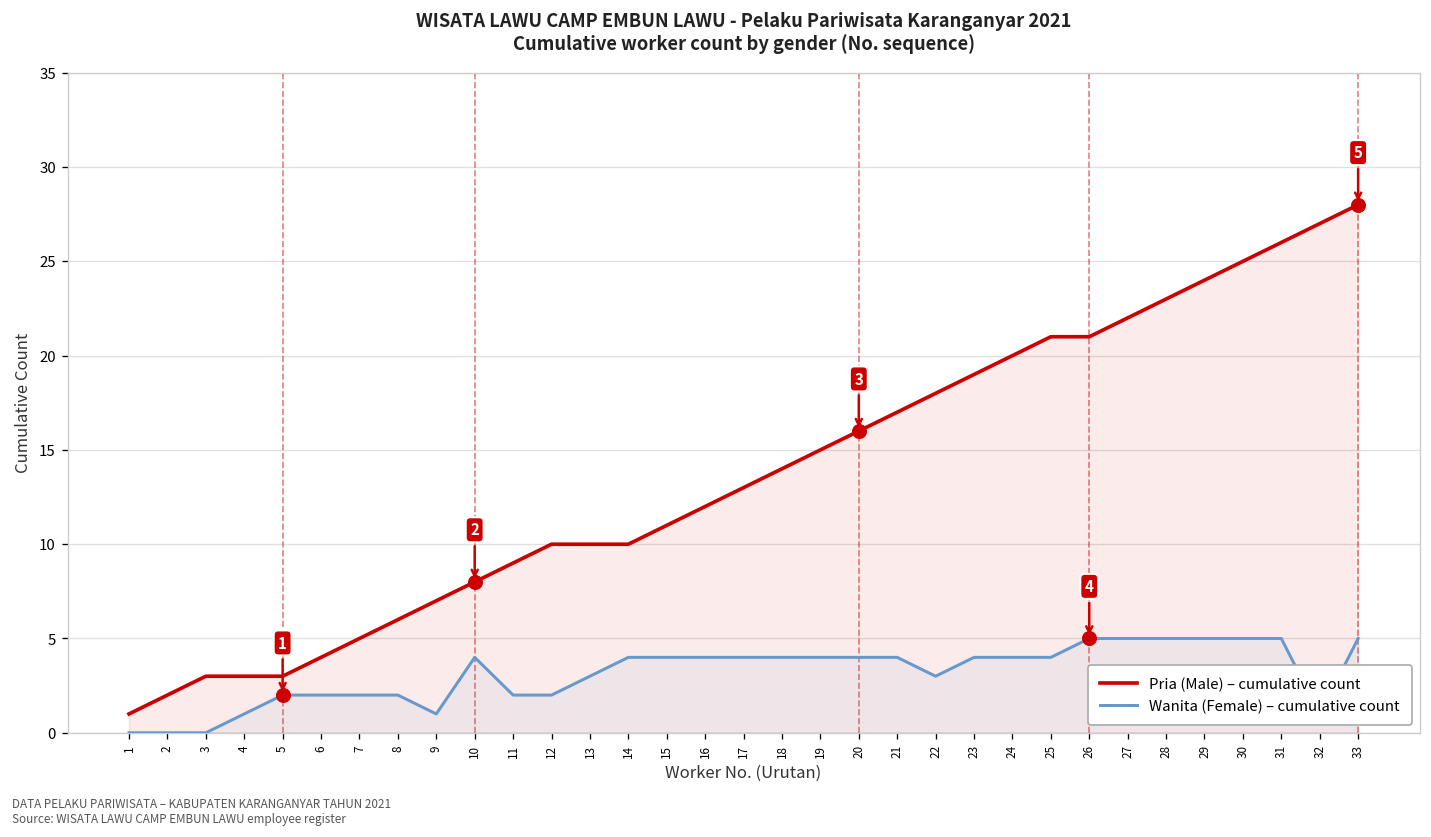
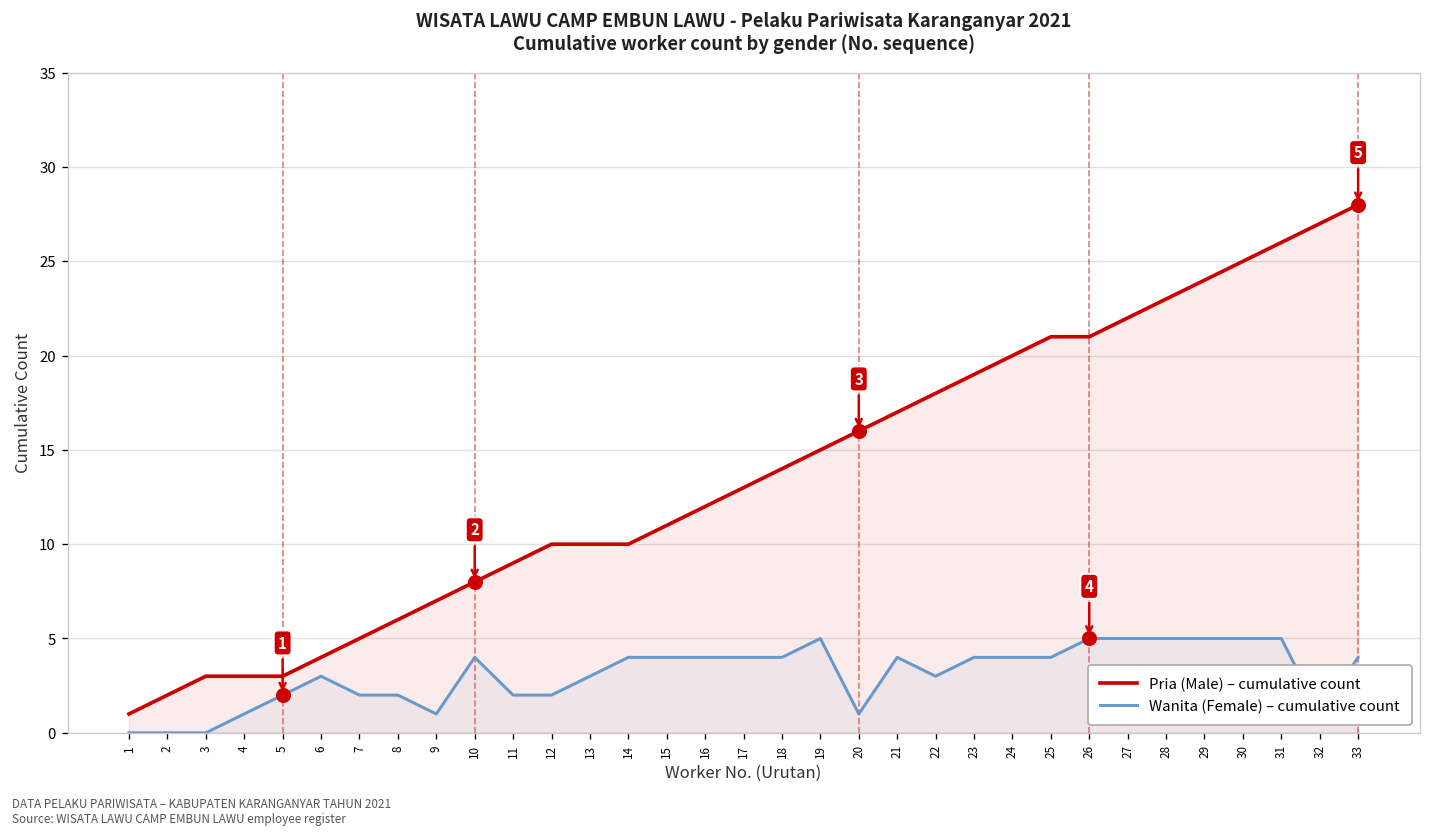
  {
    "Wanita (Female) – cumulative count": {
      "1": 0,
      "2": 0,
      "3": 0,
      "4": 1,
-     "6": 2,
+     "6": 3,
      "7": 2,
      "8": 2,
      "9": 1,
      "10": 4,
      "11": 2,
      "12": 2,
      "13": 3,
      "14": 4,
      "15": 4,
      "16": 4,
      "17": 4,
      "18": 4,
-     "19": 4,
-     "20": 4,
+     "19": 5,
+     "20": 1,
      "21": 4,
      "22": 3,
      "23": 4,
      "24": 4,
      "25": 4,
      "27": 5,
      "28": 5,
      "29": 5,
      "30": 5,
      "31": 5,
-     "33": 5
+     "33": 4
    }
  }
